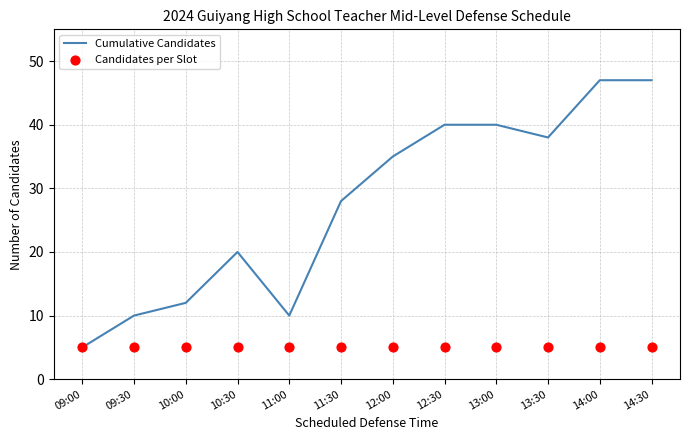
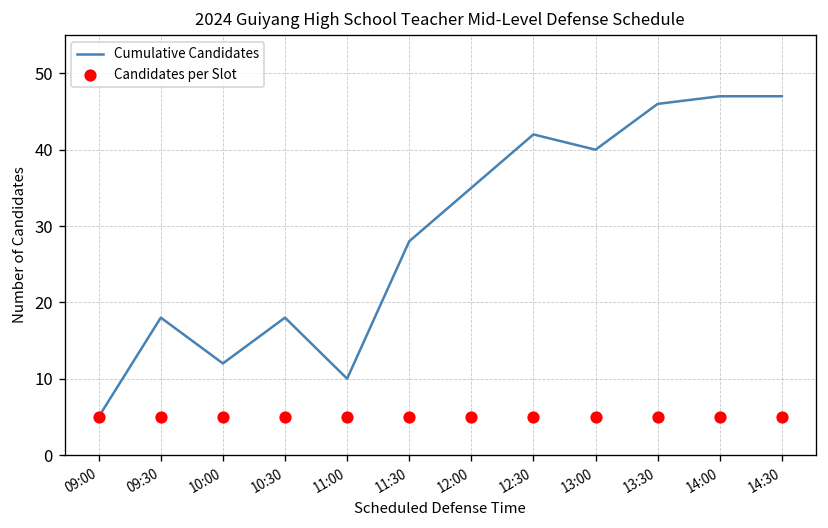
  {
    "Cumulative Candidates": {
-     "09:30": 10,
+     "09:30": 18,
      "10:00": 12,
-     "10:30": 20,
+     "10:30": 18,
      "11:00": 10,
      "11:30": 28,
      "12:00": 35,
-     "12:30": 40,
+     "12:30": 42,
      "13:00": 40,
-     "13:30": 38,
+     "13:30": 46,
      "14:00": 47,
      "14:30": 47
    }
  }
